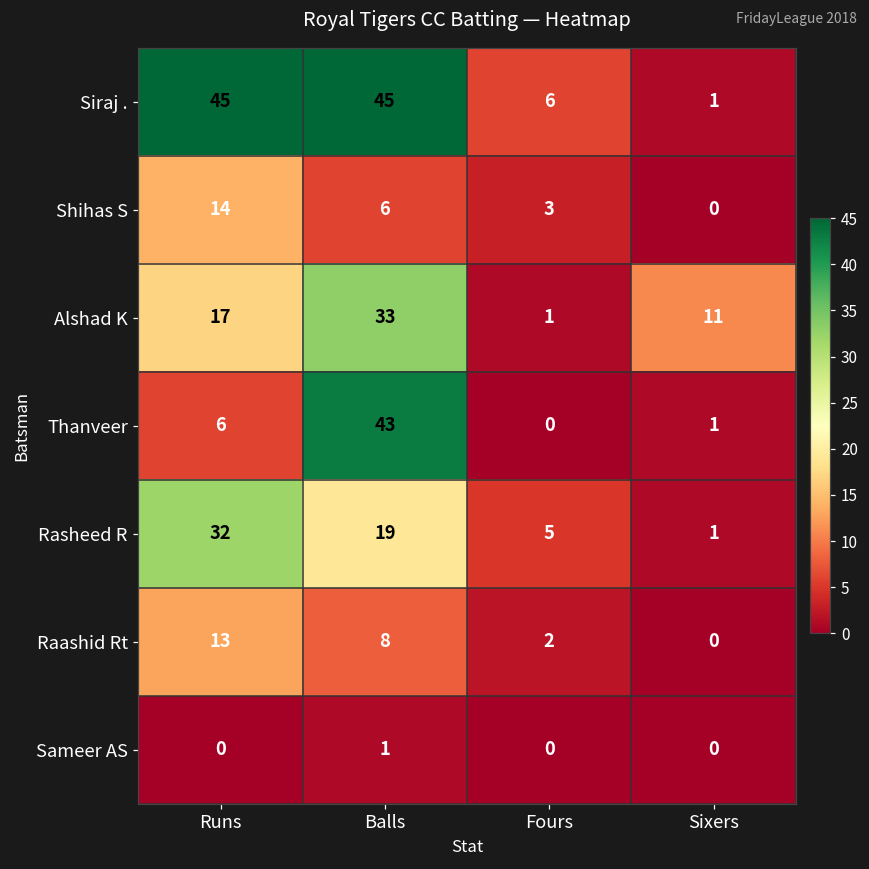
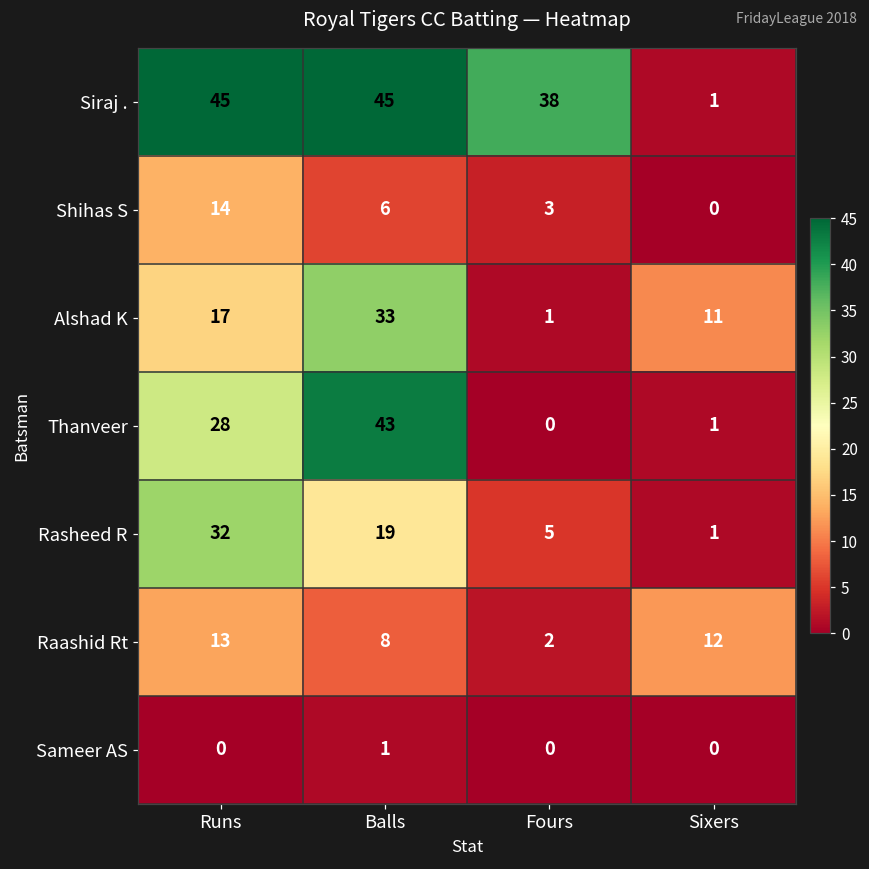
  {
    "Siraj .": {
      "Runs": 45,
      "Balls": 45,
-     "Fours": 6,
+     "Fours": 38,
      "Sixers": 1
    },
    "Shihas S": {
      "Runs": 14,
      "Balls": 6,
      "Fours": 3,
      "Sixers": 0
    },
    "Alshad K": {
      "Runs": 17,
      "Balls": 33,
      "Fours": 1,
      "Sixers": 11
    },
    "Thanveer": {
-     "Runs": 6,
+     "Runs": 28,
      "Balls": 43,
      "Fours": 0,
      "Sixers": 1
    },
    "Rasheed R": {
      "Runs": 32,
      "Balls": 19,
      "Fours": 5,
      "Sixers": 1
    },
    "Raashid Rt": {
      "Runs": 13,
      "Balls": 8,
      "Fours": 2,
-     "Sixers": 0
+     "Sixers": 12
    },
    "Sameer AS": {
      "Runs": 0,
      "Balls": 1,
      "Fours": 0,
      "Sixers": 0
    }
  }
